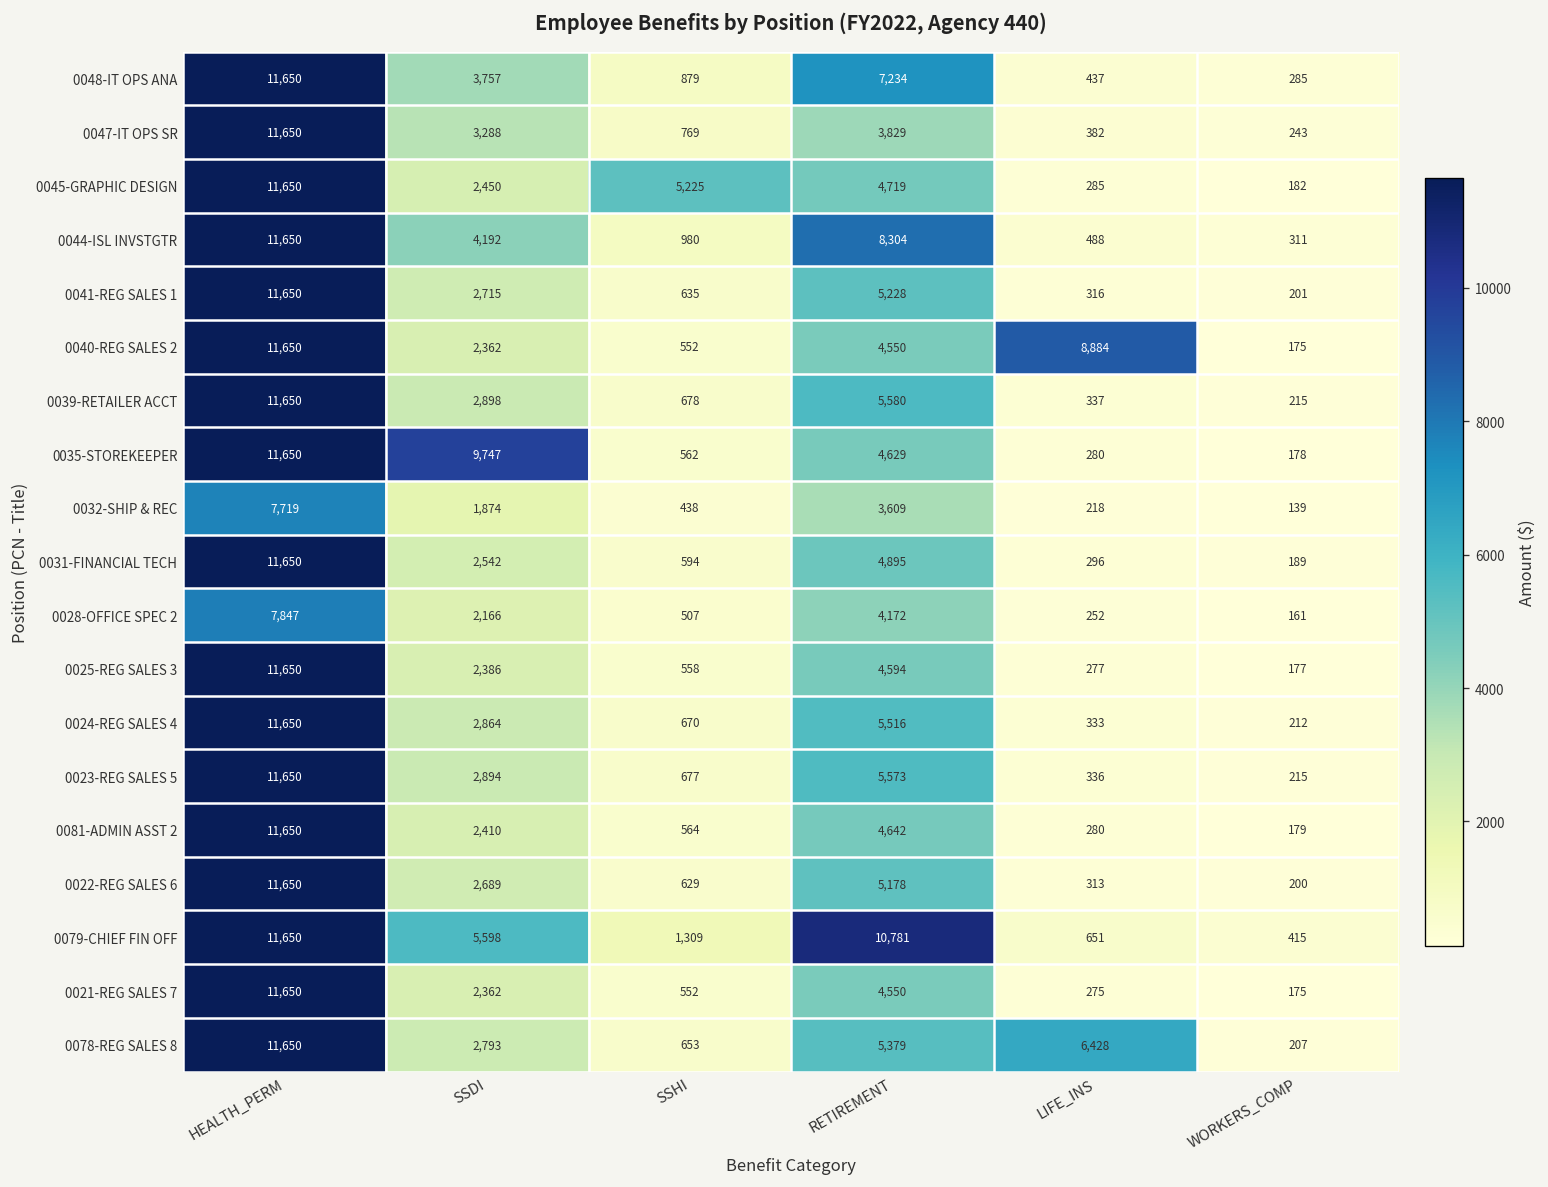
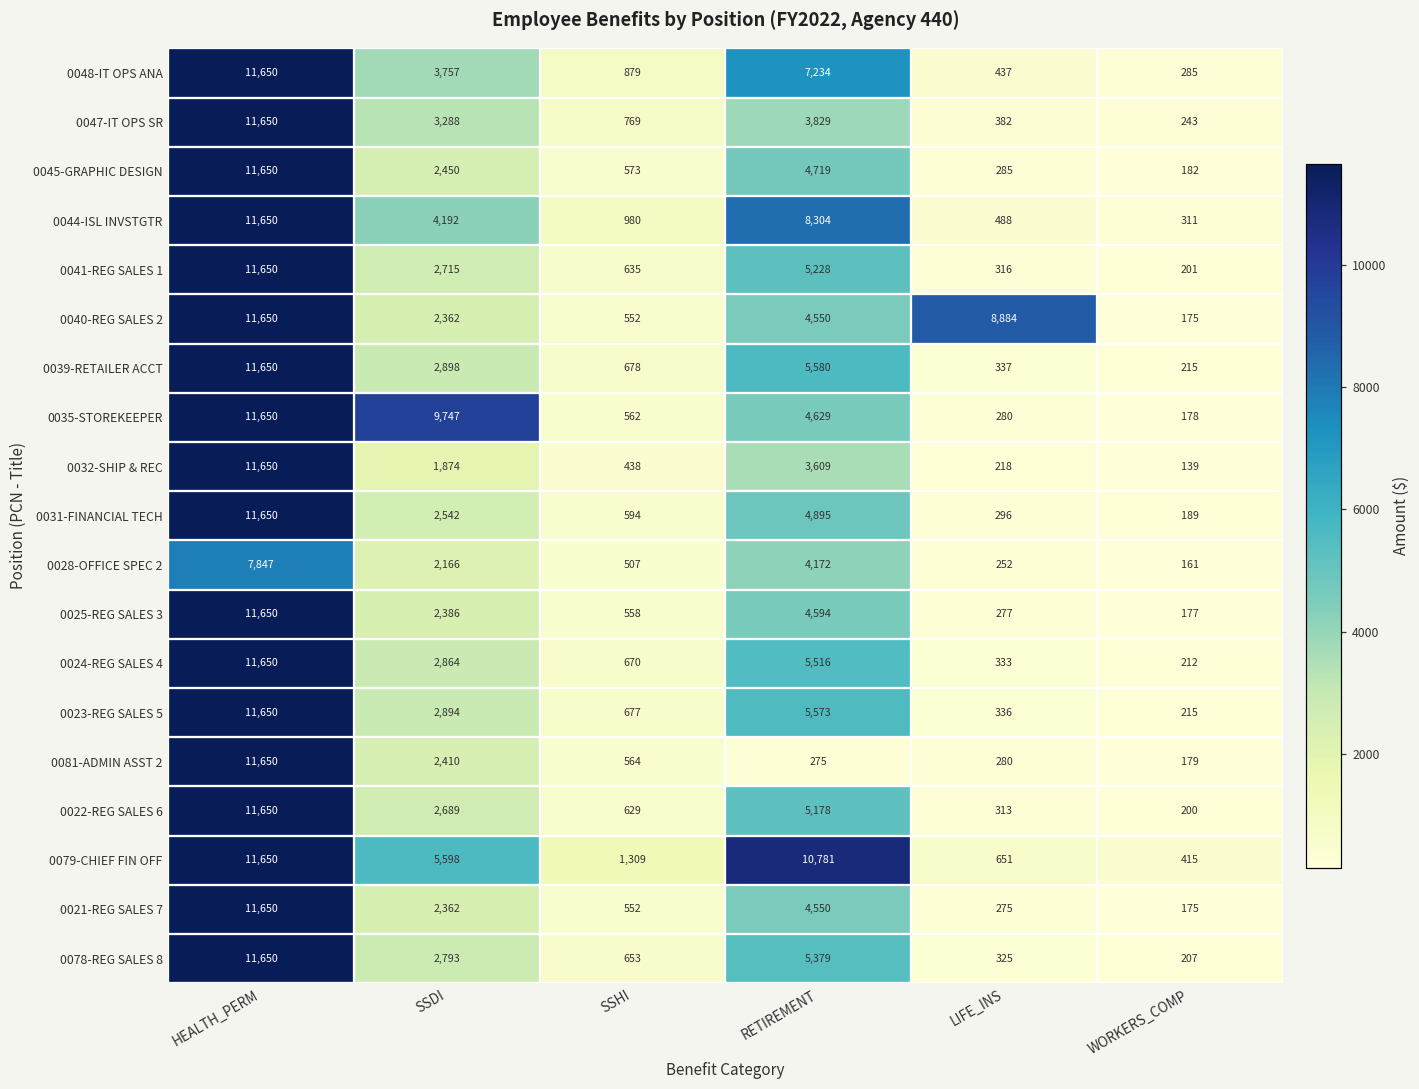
  {
    "0048-IT OPS ANA": {
      "HEALTH_PERM": "11,650",
      "SSDI": "3,757",
      "SSHI": "879",
      "RETIREMENT": "7,234",
      "LIFE_INS": "437",
      "WORKERS_COMP": "285"
    },
    "0047-IT OPS SR": {
      "HEALTH_PERM": "11,650",
      "SSDI": "3,288",
      "SSHI": "769",
      "RETIREMENT": "3,829",
      "LIFE_INS": "382",
      "WORKERS_COMP": "243"
    },
    "0045-GRAPHIC DESIGN": {
      "HEALTH_PERM": "11,650",
      "SSDI": "2,450",
-     "SSHI": "5,225",
+     "SSHI": "573",
      "RETIREMENT": "4,719",
      "LIFE_INS": "285",
      "WORKERS_COMP": "182"
    },
    "0044-ISL INVSTGTR": {
      "HEALTH_PERM": "11,650",
      "SSDI": "4,192",
      "SSHI": "980",
      "RETIREMENT": "8,304",
      "LIFE_INS": "488",
      "WORKERS_COMP": "311"
    },
    "0041-REG SALES 1": {
      "HEALTH_PERM": "11,650",
      "SSDI": "2,715",
      "SSHI": "635",
      "RETIREMENT": "5,228",
      "LIFE_INS": "316",
      "WORKERS_COMP": "201"
    },
    "0040-REG SALES 2": {
      "HEALTH_PERM": "11,650",
      "SSDI": "2,362",
      "SSHI": "552",
      "RETIREMENT": "4,550",
      "LIFE_INS": "8,884",
      "WORKERS_COMP": "175"
    },
    "0039-RETAILER ACCT": {
      "HEALTH_PERM": "11,650",
      "SSDI": "2,898",
      "SSHI": "678",
      "RETIREMENT": "5,580",
      "LIFE_INS": "337",
      "WORKERS_COMP": "215"
    },
    "0035-STOREKEEPER": {
      "HEALTH_PERM": "11,650",
      "SSDI": "9,747",
      "SSHI": "562",
      "RETIREMENT": "4,629",
      "LIFE_INS": "280",
      "WORKERS_COMP": "178"
    },
    "0032-SHIP & REC": {
-     "HEALTH_PERM": "7,719",
+     "HEALTH_PERM": "11,650",
      "SSDI": "1,874",
      "SSHI": "438",
      "RETIREMENT": "3,609",
      "LIFE_INS": "218",
      "WORKERS_COMP": "139"
    },
    "0031-FINANCIAL TECH": {
      "HEALTH_PERM": "11,650",
      "SSDI": "2,542",
      "SSHI": "594",
      "RETIREMENT": "4,895",
      "LIFE_INS": "296",
      "WORKERS_COMP": "189"
    },
    "0028-OFFICE SPEC 2": {
      "HEALTH_PERM": "7,847",
      "SSDI": "2,166",
      "SSHI": "507",
      "RETIREMENT": "4,172",
      "LIFE_INS": "252",
      "WORKERS_COMP": "161"
    },
    "0025-REG SALES 3": {
      "HEALTH_PERM": "11,650",
      "SSDI": "2,386",
      "SSHI": "558",
      "RETIREMENT": "4,594",
      "LIFE_INS": "277",
      "WORKERS_COMP": "177"
    },
    "0024-REG SALES 4": {
      "HEALTH_PERM": "11,650",
      "SSDI": "2,864",
      "SSHI": "670",
      "RETIREMENT": "5,516",
      "LIFE_INS": "333",
      "WORKERS_COMP": "212"
    },
    "0023-REG SALES 5": {
      "HEALTH_PERM": "11,650",
      "SSDI": "2,894",
      "SSHI": "677",
      "RETIREMENT": "5,573",
      "LIFE_INS": "336",
      "WORKERS_COMP": "215"
    },
    "0081-ADMIN ASST 2": {
      "HEALTH_PERM": "11,650",
      "SSDI": "2,410",
      "SSHI": "564",
-     "RETIREMENT": "4,642",
+     "RETIREMENT": "275",
      "LIFE_INS": "280",
      "WORKERS_COMP": "179"
    },
    "0022-REG SALES 6": {
      "HEALTH_PERM": "11,650",
      "SSDI": "2,689",
      "SSHI": "629",
      "RETIREMENT": "5,178",
      "LIFE_INS": "313",
      "WORKERS_COMP": "200"
    },
    "0079-CHIEF FIN OFF": {
      "HEALTH_PERM": "11,650",
      "SSDI": "5,598",
      "SSHI": "1,309",
      "RETIREMENT": "10,781",
      "LIFE_INS": "651",
      "WORKERS_COMP": "415"
    },
    "0021-REG SALES 7": {
      "HEALTH_PERM": "11,650",
      "SSDI": "2,362",
      "SSHI": "552",
      "RETIREMENT": "4,550",
      "LIFE_INS": "275",
      "WORKERS_COMP": "175"
    },
    "0078-REG SALES 8": {
      "HEALTH_PERM": "11,650",
      "SSDI": "2,793",
      "SSHI": "653",
      "RETIREMENT": "5,379",
-     "LIFE_INS": "6,428",
+     "LIFE_INS": "325",
      "WORKERS_COMP": "207"
    }
  }
